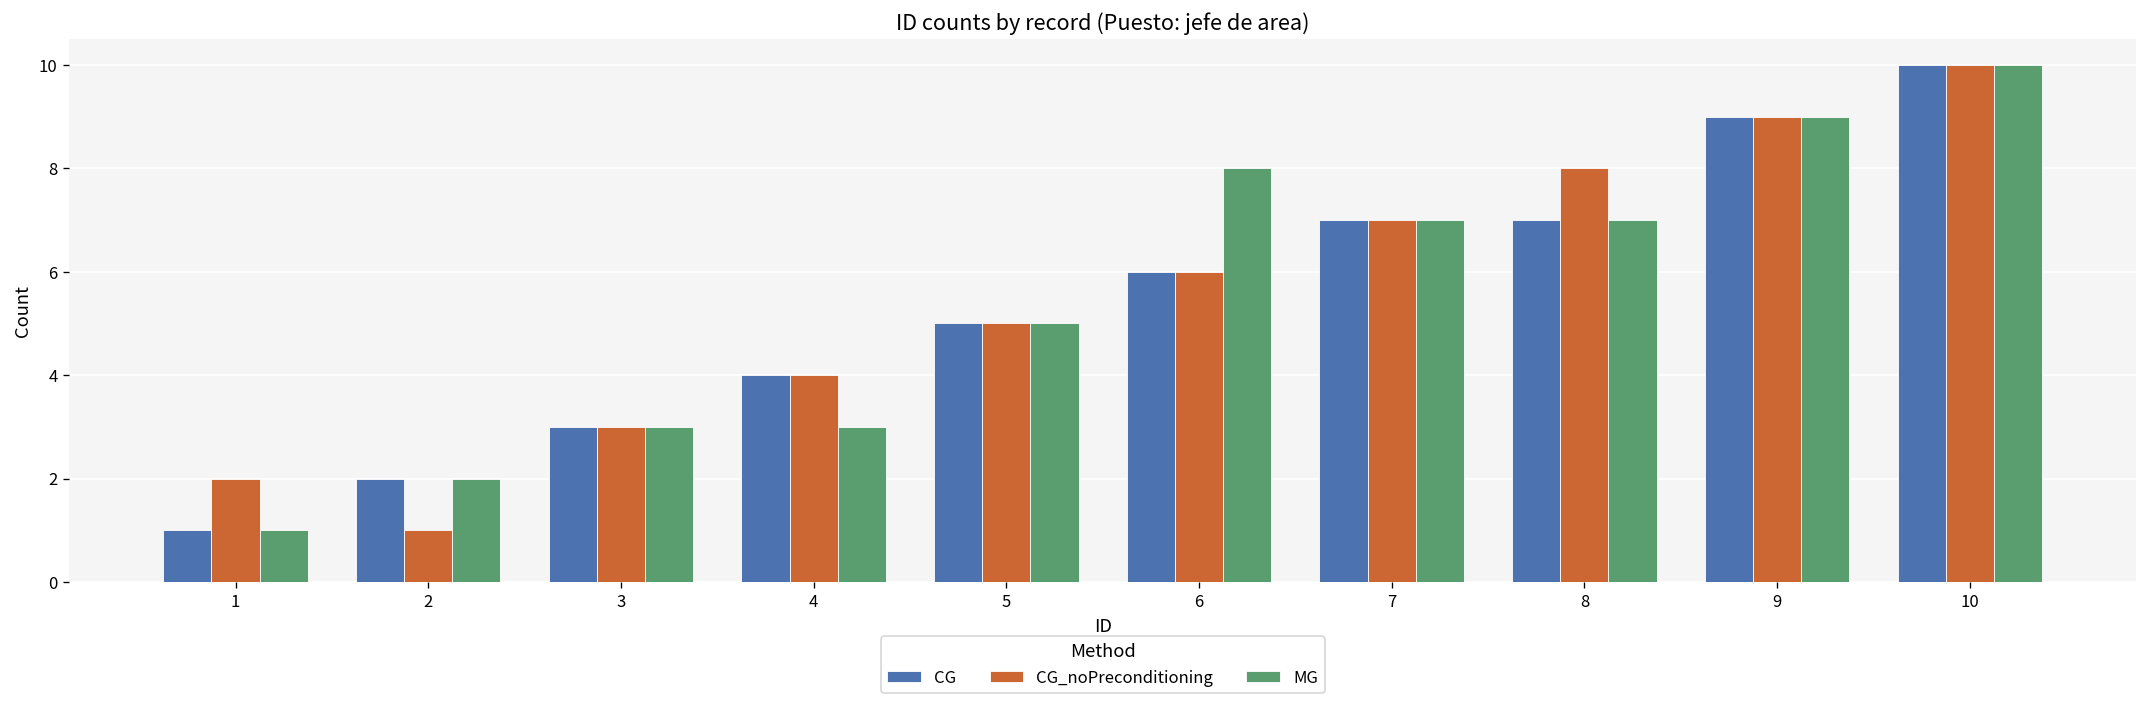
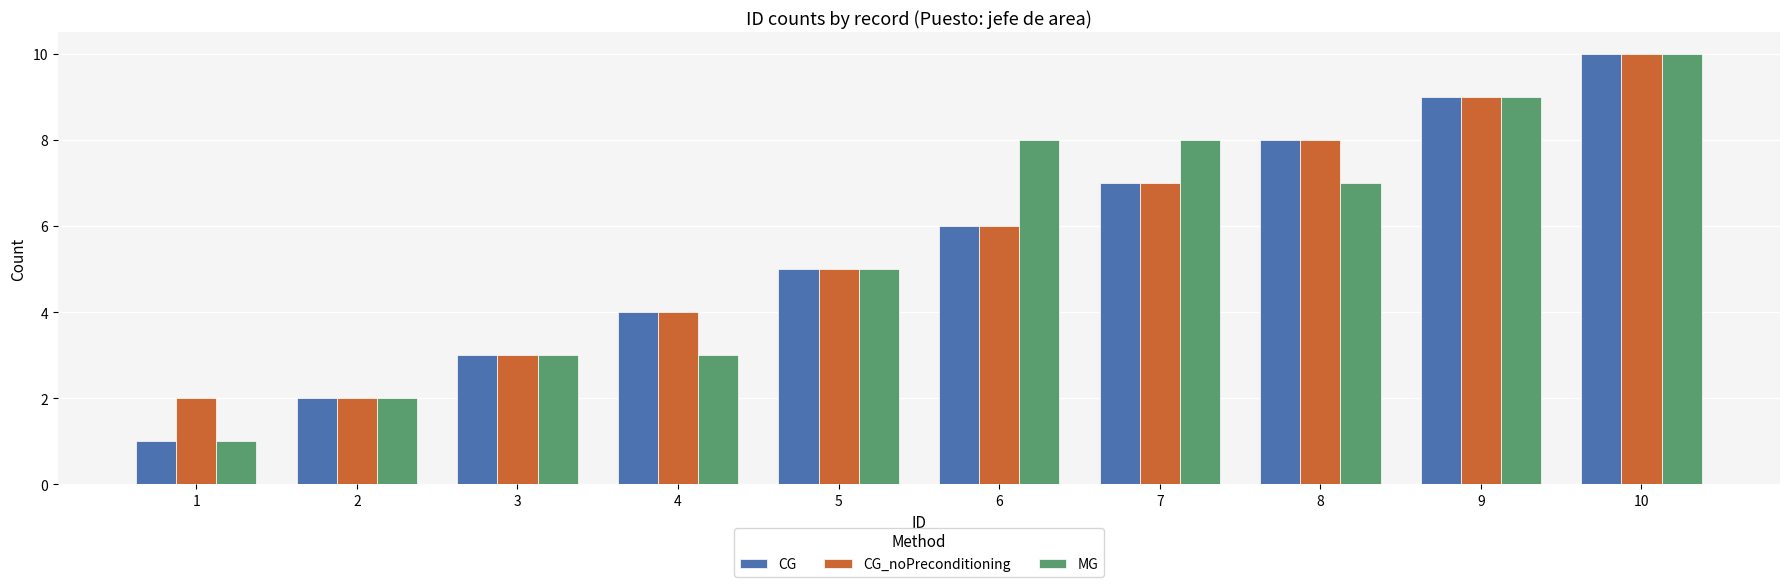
  {
    "CG": {
      "1": 1,
      "2": 2,
      "3": 3,
      "4": 4,
      "5": 5,
      "6": 6,
      "7": 7,
-     "8": 7,
+     "8": 8,
      "9": 9,
      "10": 10
    },
    "CG_noPreconditioning": {
      "1": 2,
-     "2": 1,
+     "2": 2,
      "3": 3,
      "4": 4,
      "5": 5,
      "6": 6,
      "7": 7,
      "8": 8,
      "9": 9,
      "10": 10
    },
    "MG": {
      "1": 1,
      "2": 2,
      "3": 3,
      "4": 3,
      "5": 5,
      "6": 8,
-     "7": 7,
+     "7": 8,
      "8": 7,
      "9": 9,
      "10": 10
    }
  }
